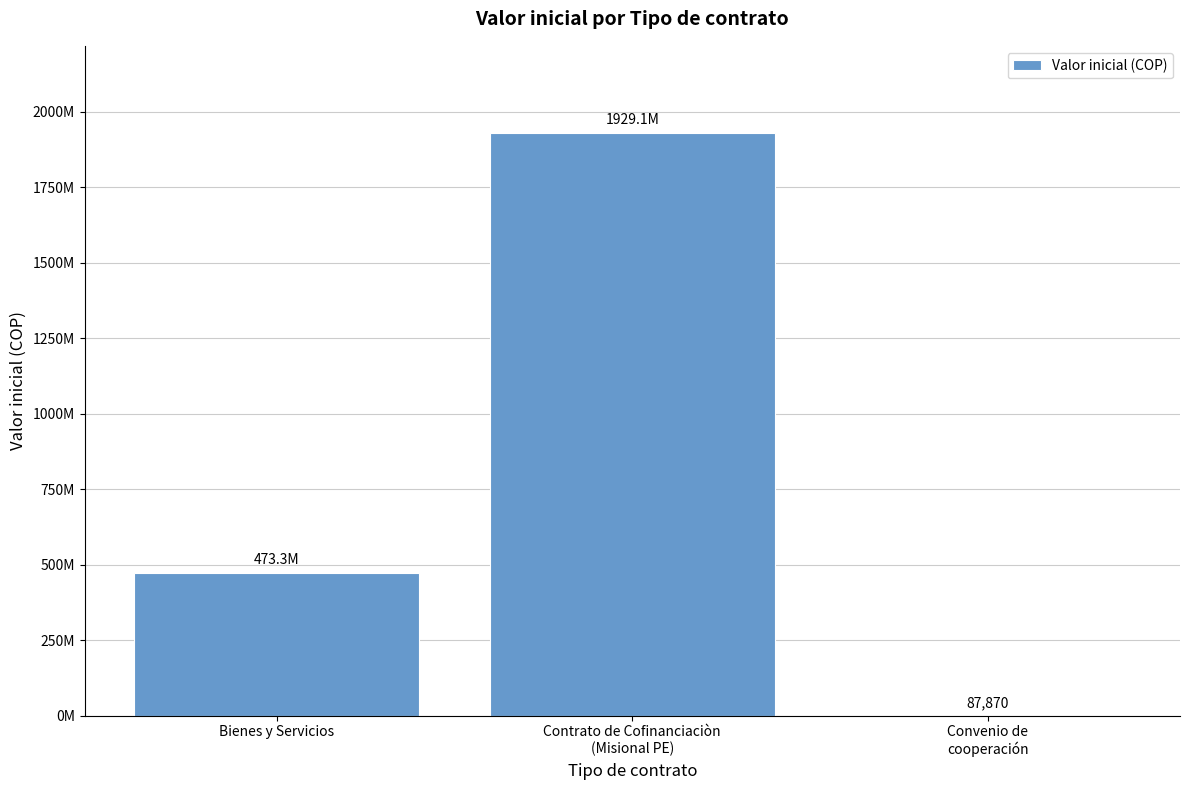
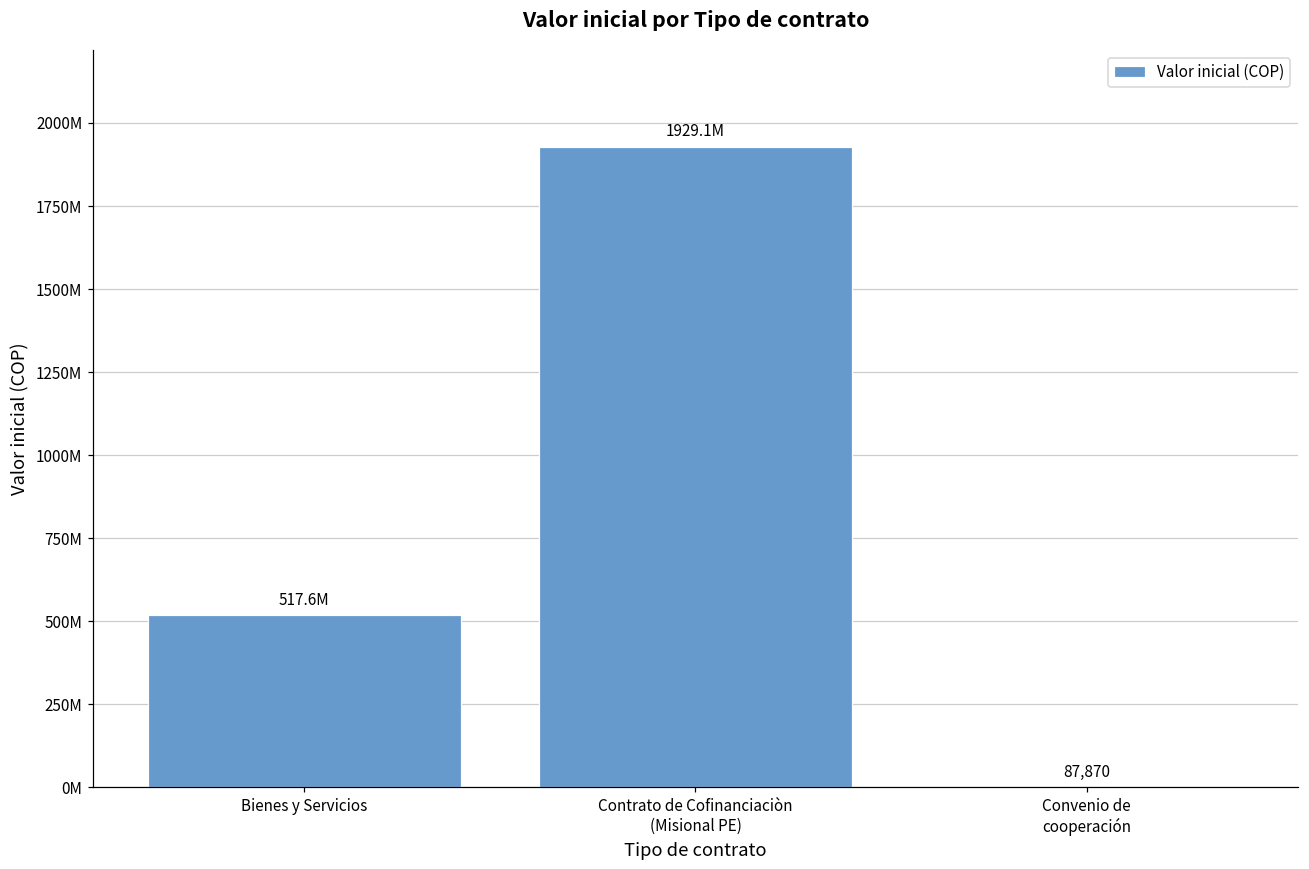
  {
-   "Bienes y Servicios": "473.3M",
+   "Bienes y Servicios": "517.6M",
    "Contrato de Cofinanciaciòn (Misional PE)": "1929.1M",
    "Convenio de cooperación": "87,870"
  }
